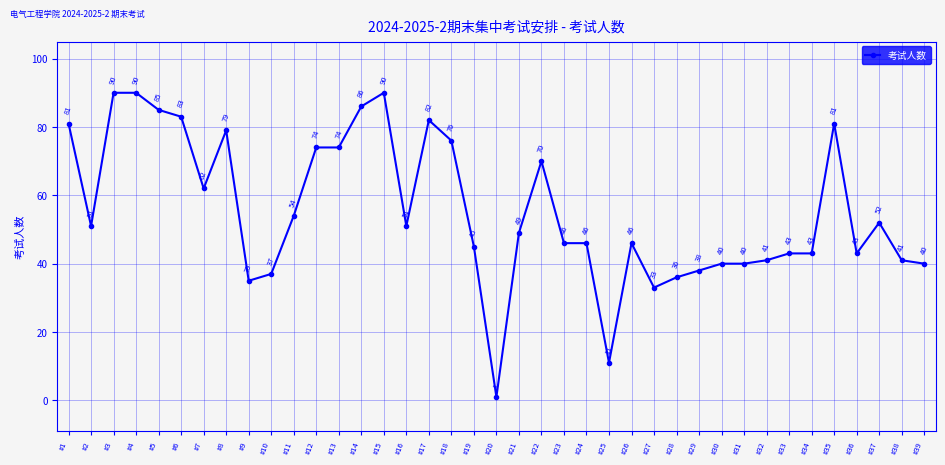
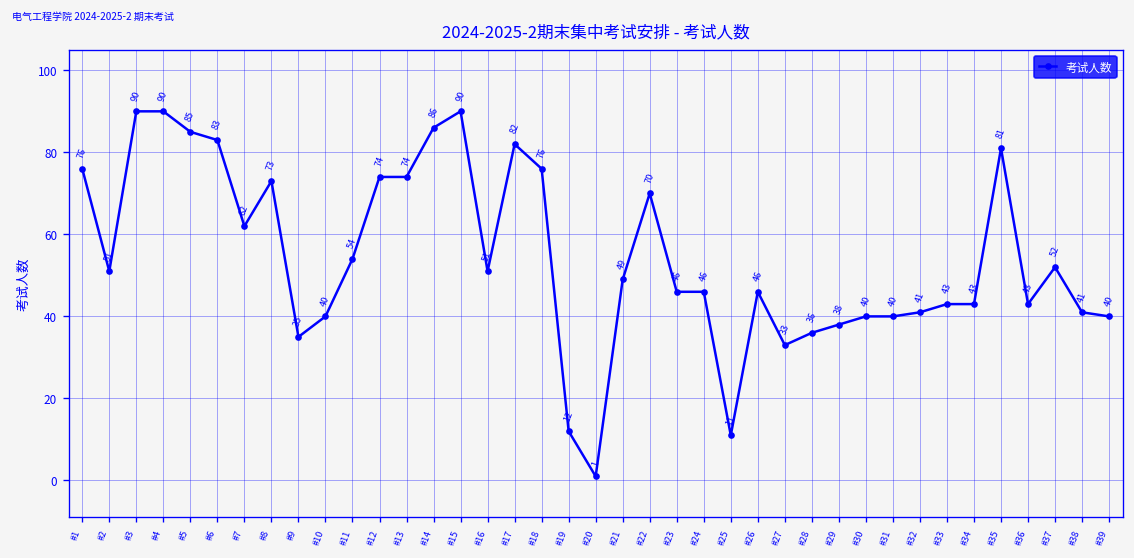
  {
-   "#1": 81,
+   "#1": 76,
    "#2": 51,
    "#3": 90,
    "#4": 90,
    "#5": 85,
    "#6": 83,
    "#7": 62,
-   "#8": 79,
+   "#8": 73,
    "#9": 35,
-   "#10": 37,
+   "#10": 40,
    "#11": 54,
    "#12": 74,
    "#13": 74,
    "#14": 86,
    "#15": 90,
    "#16": 51,
    "#17": 82,
    "#18": 76,
-   "#19": 45,
+   "#19": 12,
    "#20": 1,
    "#21": 49,
    "#22": 70,
    "#23": 46,
    "#24": 46,
    "#25": 11,
    "#26": 46,
    "#27": 33,
    "#28": 36,
    "#29": 38,
    "#30": 40,
    "#31": 40,
    "#32": 41,
    "#33": 43,
    "#34": 43,
    "#35": 81,
    "#36": 43,
    "#37": 52,
    "#38": 41,
    "#39": 40
  }
